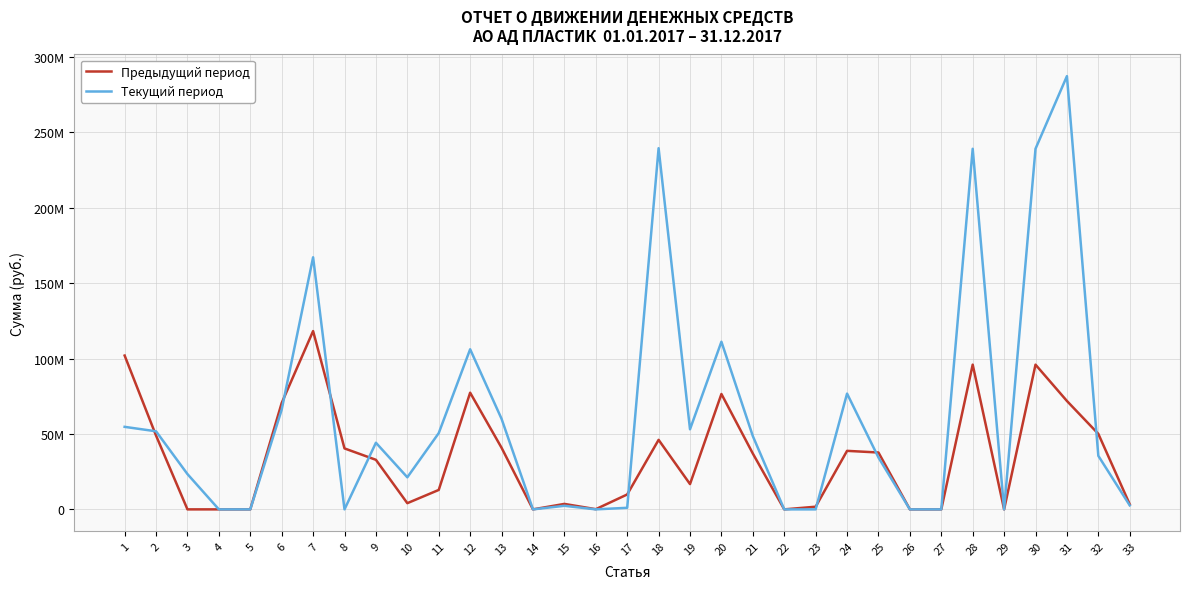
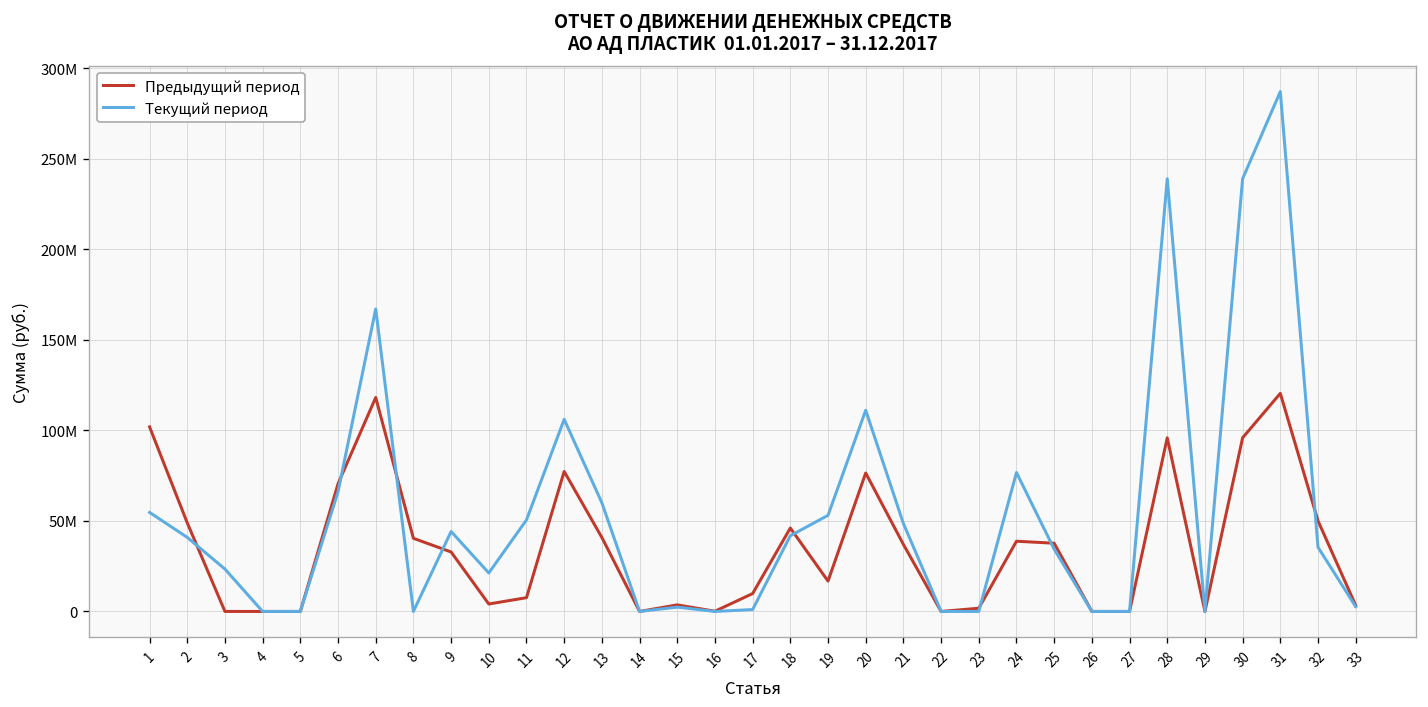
  {
    "Предыдущий период": {
      "1": 102000000,
      "2": 49000000,
      "3": 0,
      "6": 71000000,
      "7": 118000000,
      "8": 40000000,
      "9": 33000000,
      "10": 4000000,
-     "11": 13000000,
+     "11": 8000000,
      "12": 77000000,
      "13": 41000000,
      "17": 10000000,
      "18": 46000000,
      "19": 17000000,
      "20": 76000000,
      "21": 37000000,
      "23": 2000000,
      "24": 39000000,
      "25": 38000000,
      "28": 96000000,
      "30": 96000000,
-     "31": 72000000,
+     "31": 120000000,
      "32": 50000000
    },
    "Текущий период": {
      "1": 55000000,
-     "2": 52000000,
+     "2": 41000000,
      "3": 23000000,
      "6": 66000000,
      "7": 167000000,
      "8": 0,
      "9": 44000000,
      "10": 21000000,
      "11": 51000000,
      "12": 106000000,
      "13": 60000000,
      "17": 1000000,
-     "18": 239000000,
+     "18": 42000000,
      "19": 53000000,
      "20": 111000000,
      "21": 49000000,
      "23": 0,
      "24": 77000000,
      "25": 34000000,
      "28": 239000000,
      "30": 239000000,
      "31": 287000000,
      "32": 35000000
    }
  }
